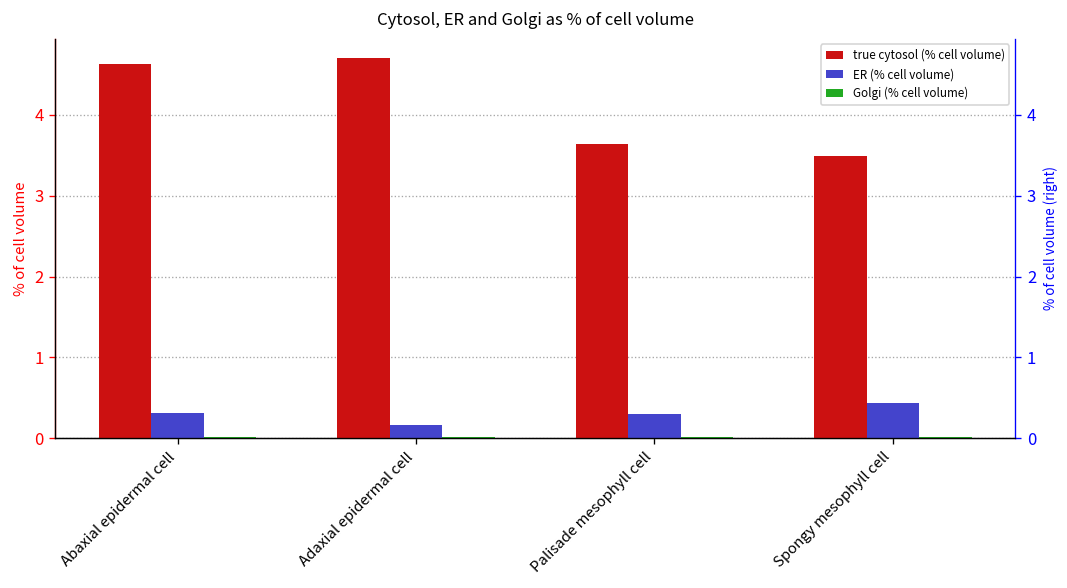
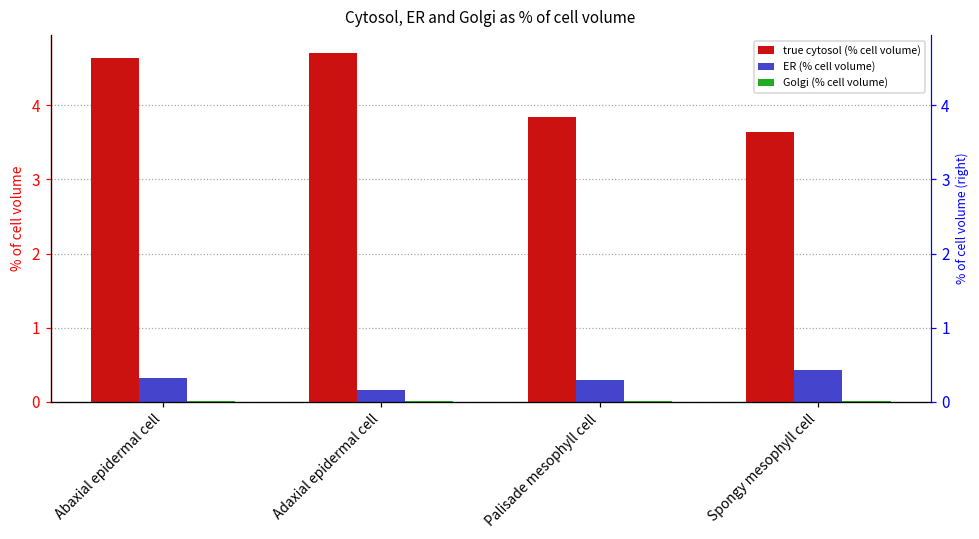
  {
    "true cytosol (% cell volume)": {
      "Abaxial epidermal cell": 4.6,
      "Adaxial epidermal cell": 4.7,
-     "Palisade mesophyll cell": 3.6,
-     "Spongy mesophyll cell": 3.5
+     "Palisade mesophyll cell": 3.8,
+     "Spongy mesophyll cell": 3.6
    },
    "ER (% cell volume)": {
      "Abaxial epidermal cell": 0.3,
      "Adaxial epidermal cell": 0.2,
      "Palisade mesophyll cell": 0.3,
      "Spongy mesophyll cell": 0.4
    }
  }
